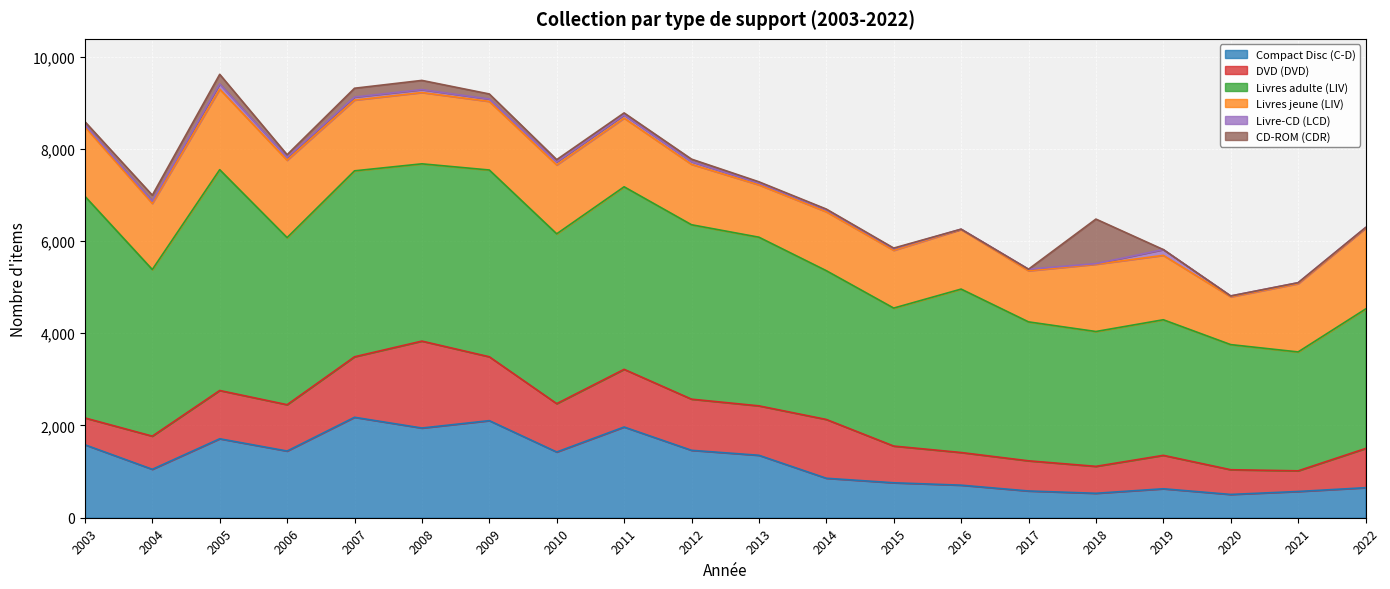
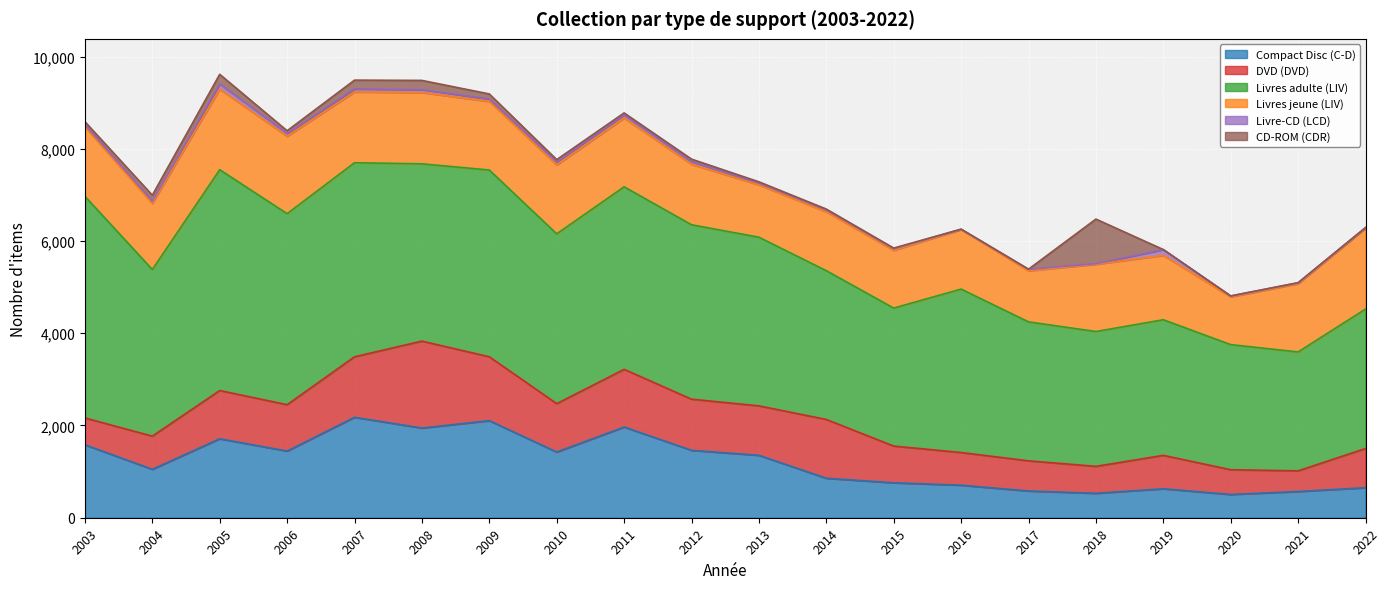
  {
    "Compact Disc (C-D)": {
      "2003": "1,600",
      "2004": "1,100",
      "2005": "1,700",
      "2006": "1,400",
      "2007": "2,200",
      "2008": "1,900",
      "2009": "2,100",
      "2010": "1,400",
      "2011": "2,000",
      "2012": "1,500",
      "2013": "1,400",
      "2014": "900",
      "2015": "800",
      "2016": "700",
      "2017": "600",
      "2018": "500",
      "2019": "600",
      "2020": "500",
      "2021": "600",
      "2022": "700"
    },
    "DVD (DVD)": {
      "2003": "600",
      "2004": "700",
      "2005": "1,000",
      "2006": "1,000",
      "2007": "1,300",
      "2008": "1,900",
      "2009": "1,400",
      "2010": "1,000",
      "2011": "1,300",
      "2012": "1,100",
      "2013": "1,100",
      "2014": "1,300",
      "2015": "800",
      "2016": "700",
      "2017": "700",
      "2018": "600",
      "2019": "700",
      "2020": "500",
      "2021": "400",
      "2022": "900"
    },
    "Livres adulte (LIV)": {
      "2003": "4,800",
      "2004": "3,600",
      "2005": "4,800",
-     "2006": "3,600",
-     "2007": "4,000",
+     "2006": "4,100",
+     "2007": "4,200",
      "2008": "3,800",
      "2009": "4,100",
      "2010": "3,700",
      "2011": "4,000",
      "2012": "3,800",
      "2013": "3,700",
      "2014": "3,200",
      "2015": "3,000",
      "2016": "3,500",
      "2017": "3,000",
      "2018": "2,900",
      "2019": "2,900",
      "2020": "2,700",
      "2021": "2,600",
      "2022": "3,000"
    },
    "Livres jeune (LIV)": {
      "2005": "1,700",
      "2006": "1,700",
      "2007": "1,500",
      "2008": "1,500",
      "2010": "1,500",
      "2011": "1,500",
      "2012": "1,300",
      "2019": "1,400"
    },
    "Livre-CD (LCD)": {
      "2005": "100",
      "2006": "100",
      "2007": "100",
      "2008": "100",
      "2012": "100"
    },
    "CD-ROM (CDR)": {
      "2003": "100",
      "2004": "100",
      "2005": "200",
      "2006": "100",
      "2007": "200",
      "2008": "200",
      "2009": "100",
      "2012": "100",
      "2018": "1,000"
    }
  }
